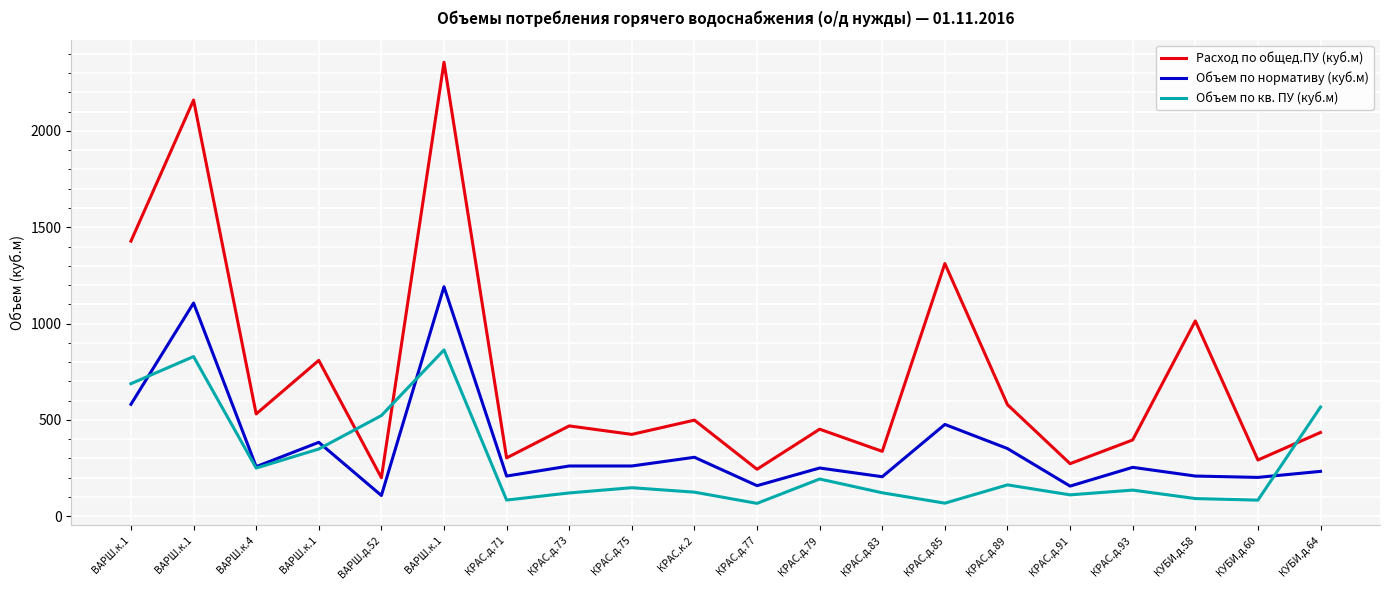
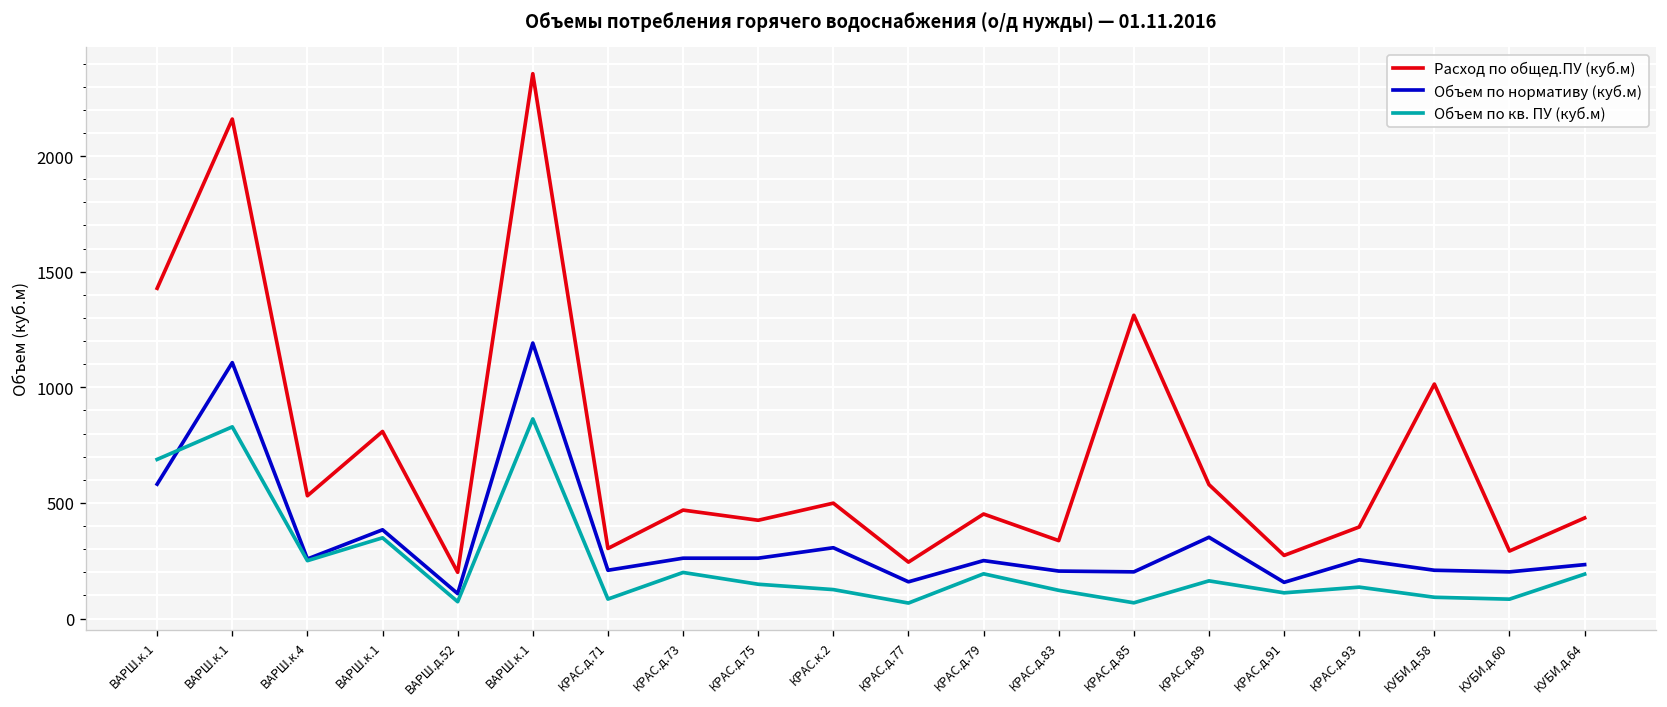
  {
    "Расход по общед.ПУ (куб.м)": {
      "ВАРШ.к.4": 530,
      "ВАРШ.д.52": 200,
      "КРАС.д.71": 300,
      "КРАС.д.73": 470,
      "КРАС.д.75": 430,
      "КРАС.к.2": 500,
      "КРАС.д.77": 240,
      "КРАС.д.79": 450,
      "КРАС.д.83": 340,
      "КРАС.д.85": 1310,
      "КРАС.д.89": 580,
      "КРАС.д.91": 270,
      "КРАС.д.93": 400,
      "КУБИ.д.58": 1010,
      "КУБИ.д.60": 290,
      "КУБИ.д.64": 440
    },
    "Объем по нормативу (куб.м)": {
      "ВАРШ.д.52": 110,
      "КРАС.д.71": 210,
      "КРАС.д.73": 260,
      "КРАС.д.75": 260,
      "КРАС.к.2": 310,
      "КРАС.д.77": 160,
      "КРАС.д.79": 250,
      "КРАС.д.83": 210,
-     "КРАС.д.85": 480,
+     "КРАС.д.85": 200,
      "КРАС.д.89": 350,
      "КРАС.д.91": 160,
      "КРАС.д.93": 250,
      "КУБИ.д.58": 210,
      "КУБИ.д.60": 200,
      "КУБИ.д.64": 230
    },
    "Объем по кв. ПУ (куб.м)": {
-     "ВАРШ.д.52": 520,
+     "ВАРШ.д.52": 70,
      "КРАС.д.71": 80,
-     "КРАС.д.73": 120,
+     "КРАС.д.73": 200,
      "КРАС.д.75": 150,
      "КРАС.к.2": 130,
      "КРАС.д.77": 70,
      "КРАС.д.79": 190,
      "КРАС.д.83": 120,
      "КРАС.д.85": 70,
      "КРАС.д.89": 160,
      "КРАС.д.91": 110,
      "КРАС.д.93": 140,
      "КУБИ.д.58": 90,
      "КУБИ.д.60": 80,
-     "КУБИ.д.64": 570
+     "КУБИ.д.64": 190
    }
  }
